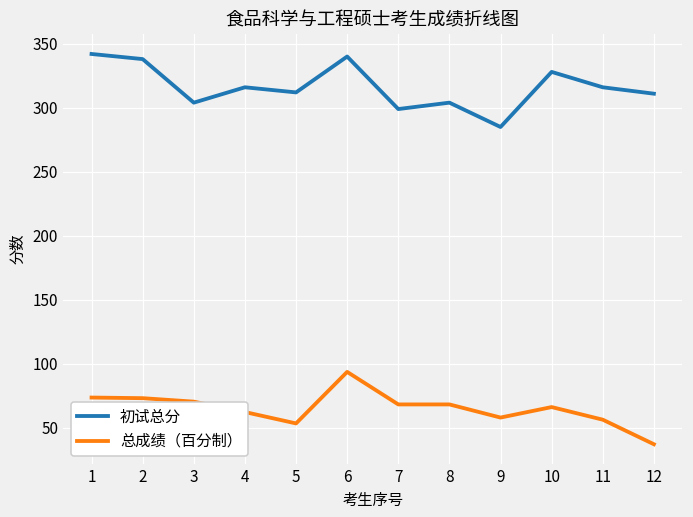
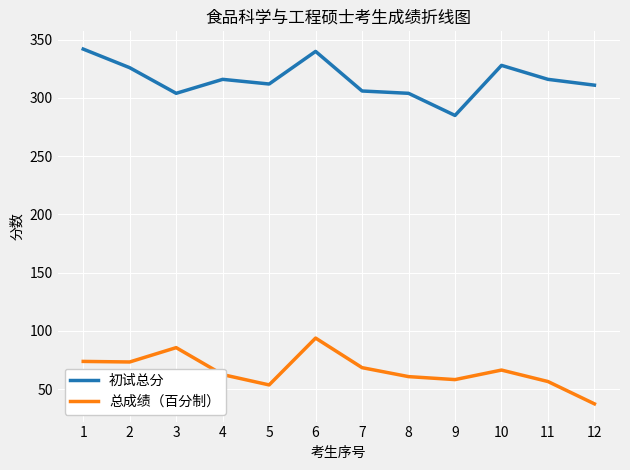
  {
    "初试总分": {
      "1": 342,
-     "2": 338,
+     "2": 326,
      "3": 304,
      "4": 316,
      "5": 312,
      "6": 340,
-     "7": 299,
+     "7": 306,
      "8": 304,
      "9": 285,
      "10": 328,
      "11": 316,
      "12": 311
    },
    "总成绩（百分制）": {
      "1": 74,
      "2": 73,
-     "3": 71,
+     "3": 86,
      "5": 54,
      "6": 94,
      "7": 68,
-     "8": 68,
+     "8": 61,
      "9": 58,
      "10": 66,
      "11": 56,
      "12": 37
    }
  }
